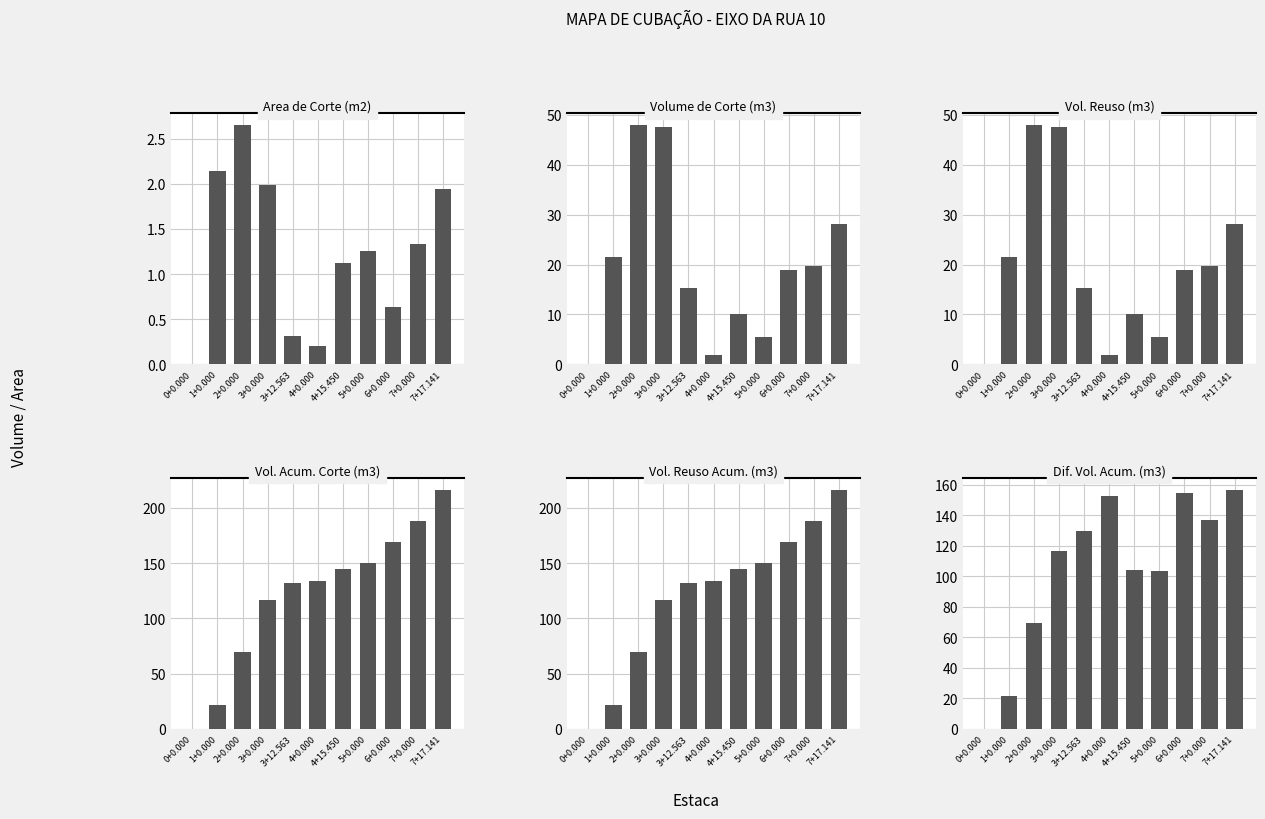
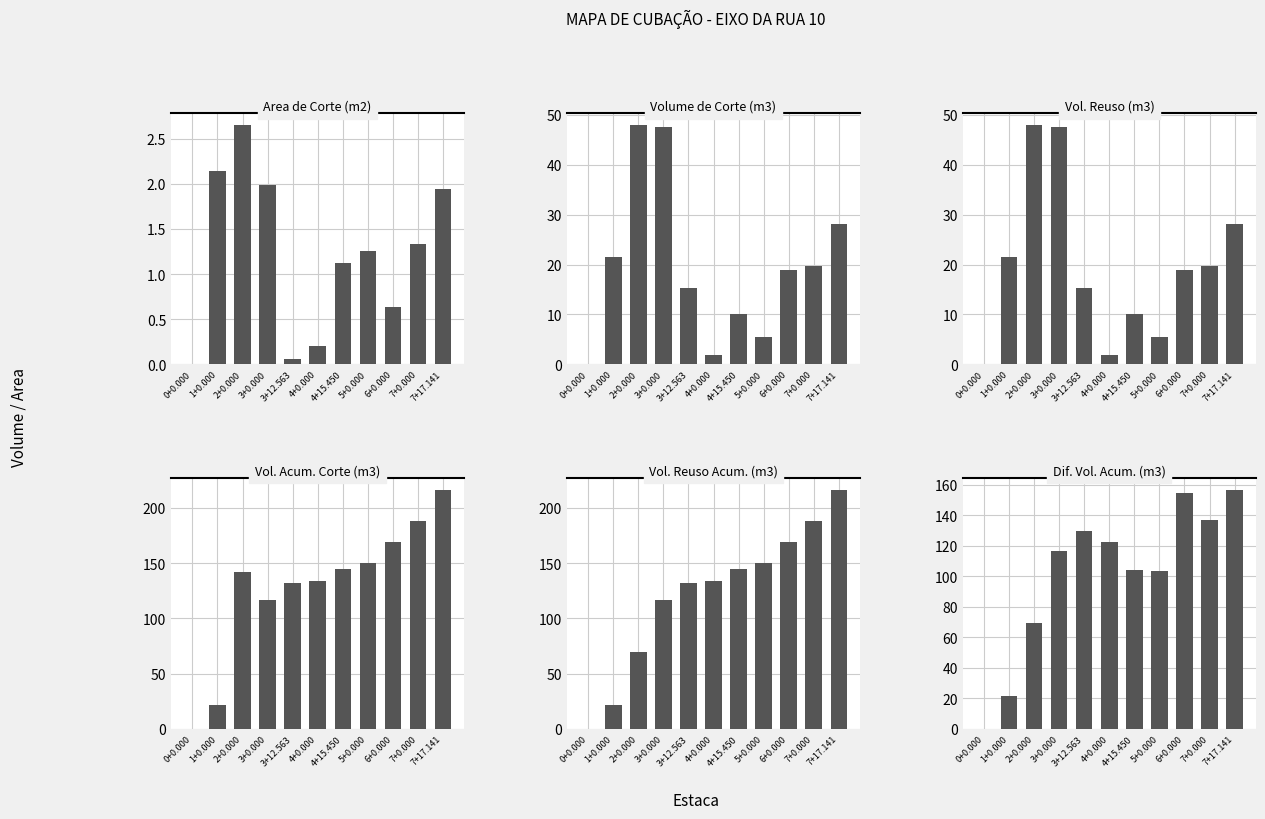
  {
    "Area de Corte (m2)": {
      "0+0.000": 0.0,
      "1+0.000": 2.1,
      "2+0.000": 2.7,
      "3+0.000": 2.0,
-     "3+12.563": 0.3,
+     "3+12.563": 0.1,
      "4+0.000": 0.2,
      "4+15.450": 1.1,
      "5+0.000": 1.3,
      "6+0.000": 0.6,
      "7+0.000": 1.3,
      "7+17.141": 1.9
    },
    "Volume de Corte (m3)": {
      "0+0.000": 0,
      "1+0.000": 21,
      "2+0.000": 48,
      "3+0.000": 48,
      "3+12.563": 15,
      "4+0.000": 2,
      "4+15.450": 10,
      "5+0.000": 5,
      "6+0.000": 19,
      "7+0.000": 20,
      "7+17.141": 28
    },
    "Vol. Reuso (m3)": {
      "0+0.000": 0,
      "1+0.000": 21,
      "2+0.000": 48,
      "3+0.000": 48,
      "3+12.563": 15,
      "4+0.000": 2,
      "4+15.450": 10,
      "5+0.000": 5,
      "6+0.000": 19,
      "7+0.000": 20,
      "7+17.141": 28
    },
    "Vol. Acum. Corte (m3)": {
      "0+0.000": 0,
      "1+0.000": 21,
-     "2+0.000": 69,
+     "2+0.000": 142,
      "3+0.000": 117,
      "3+12.563": 132,
      "4+0.000": 134,
      "4+15.450": 144,
      "5+0.000": 150,
      "6+0.000": 169,
      "7+0.000": 189,
      "7+17.141": 217
    },
    "Vol. Reuso Acum. (m3)": {
      "0+0.000": 0,
      "1+0.000": 21,
      "2+0.000": 69,
      "3+0.000": 117,
      "3+12.563": 132,
      "4+0.000": 134,
      "4+15.450": 144,
      "5+0.000": 150,
      "6+0.000": 169,
      "7+0.000": 189,
      "7+17.141": 217
    },
    "Dif. Vol. Acum. (m3)": {
      "0+0.000": 0,
      "1+0.000": 21,
      "2+0.000": 69,
      "3+0.000": 117,
      "3+12.563": 130,
-     "4+0.000": 153,
+     "4+0.000": 123,
      "4+15.450": 104,
      "5+0.000": 104,
      "6+0.000": 154,
      "7+0.000": 137,
      "7+17.141": 157
    }
  }
